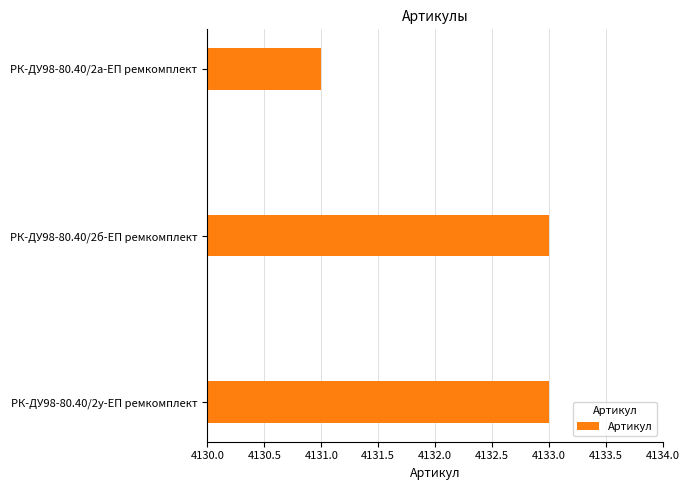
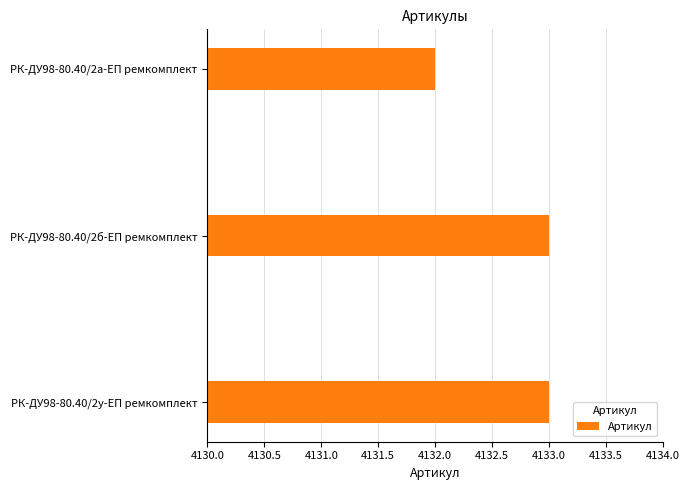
  {
-   "РК-ДУ98-80.40/2а-ЕП ремкомплект": 4131,
+   "РК-ДУ98-80.40/2а-ЕП ремкомплект": 4132,
    "РК-ДУ98-80.40/2б-ЕП ремкомплект": 4133,
    "РК-ДУ98-80.40/2у-ЕП ремкомплект": 4133
  }
